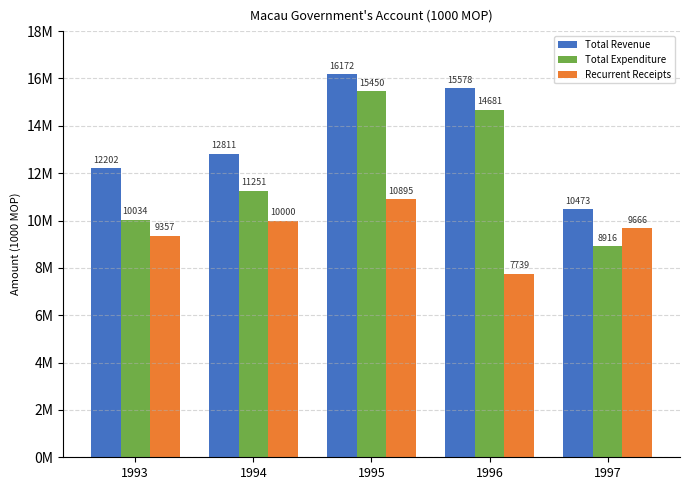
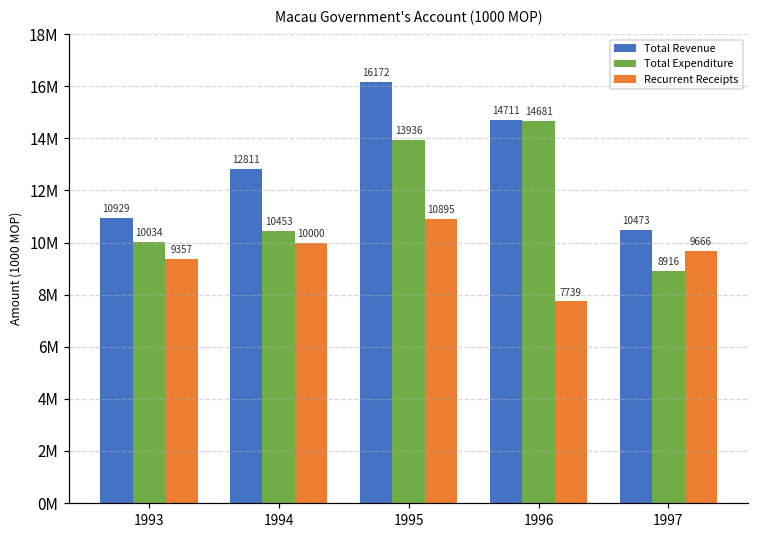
  {
    "Total Revenue": {
-     "1993": 12202,
-     "1996": 15578
+     "1993": 10929,
+     "1996": 14711
    },
    "Total Expenditure": {
-     "1994": 11251,
-     "1995": 15450
+     "1994": 10453,
+     "1995": 13936
    }
  }
